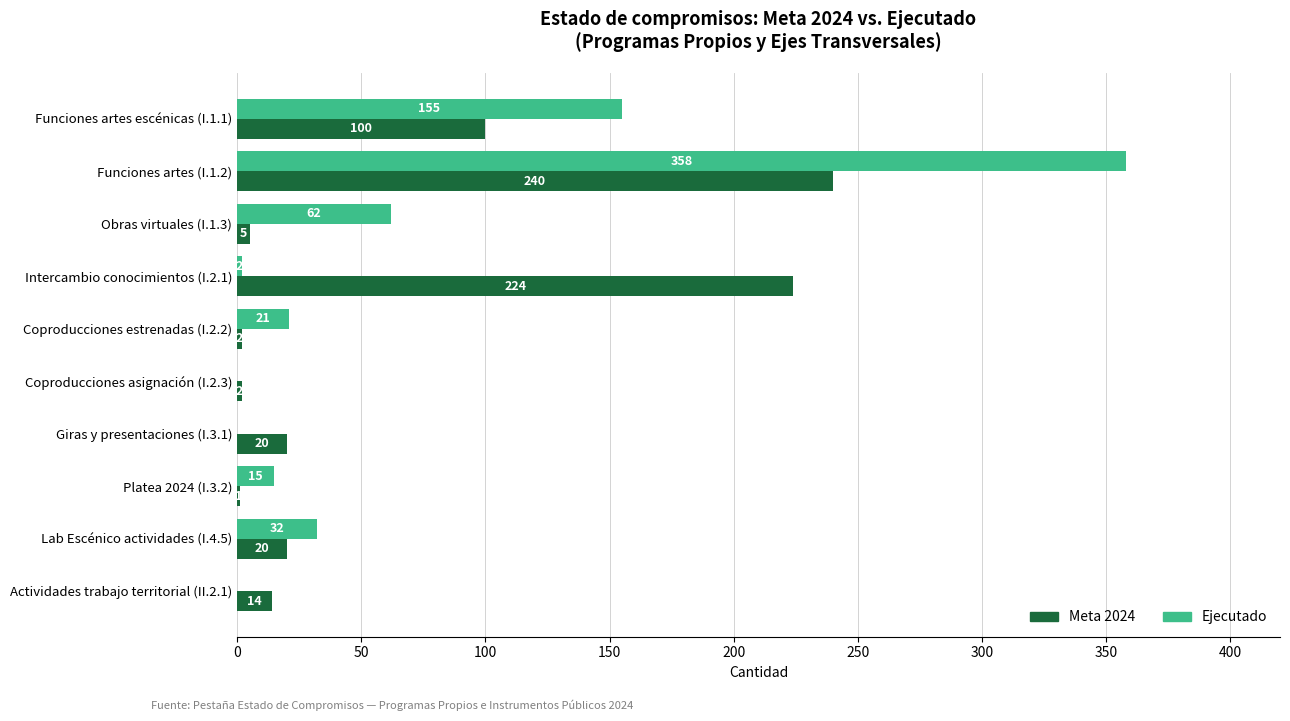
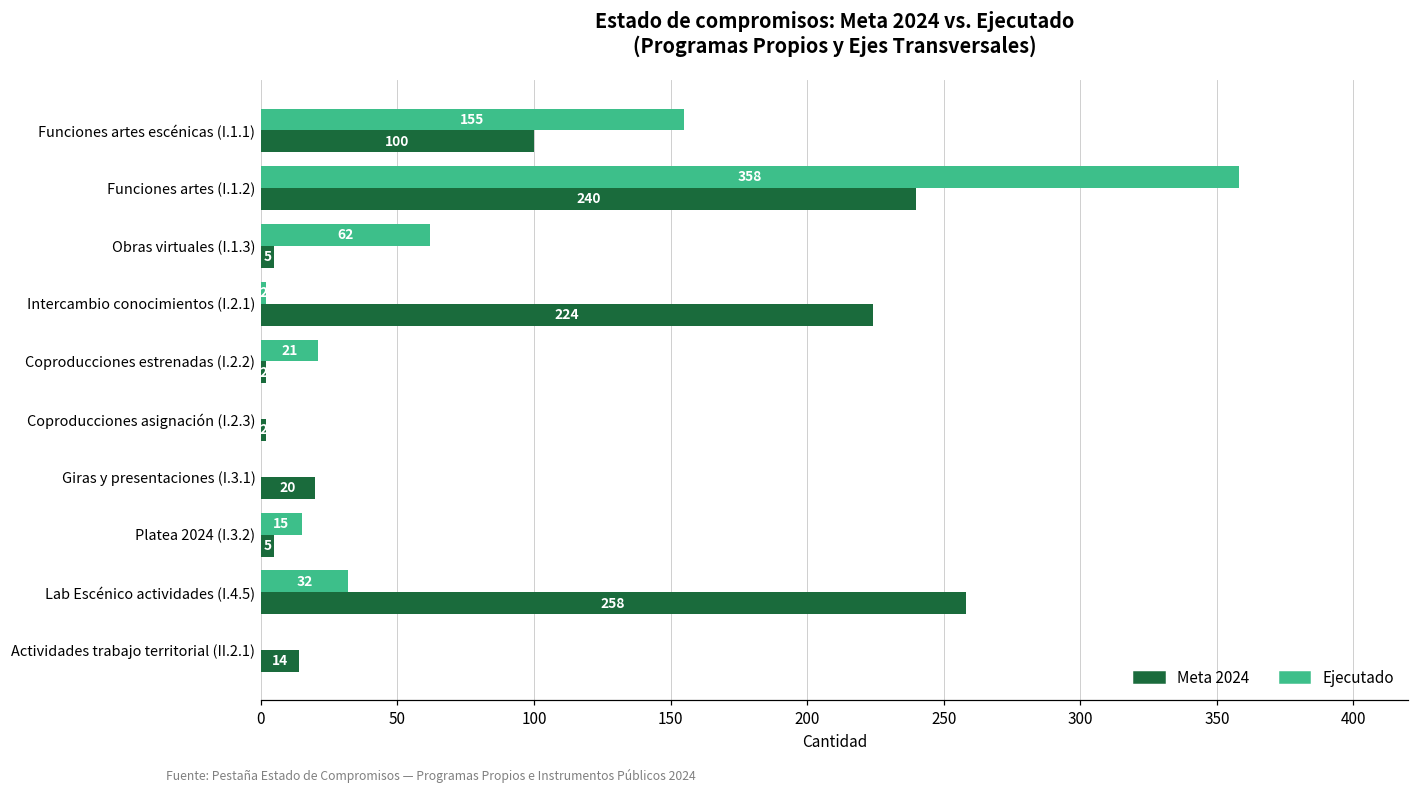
  {
    "Meta 2024": {
      "Funciones artes escénicas (I.1.1)": 100,
      "Funciones artes (I.1.2)": 240,
      "Obras virtuales (I.1.3)": 5,
      "Intercambio conocimientos (I.2.1)": 224,
      "Giras y presentaciones (I.3.1)": 20,
-     "Platea 2024 (I.3.2)": 1,
-     "Lab Escénico actividades (I.4.5)": 20,
+     "Platea 2024 (I.3.2)": 5,
+     "Lab Escénico actividades (I.4.5)": 258,
      "Actividades trabajo territorial (II.2.1)": 14
    },
    "Ejecutado": {
      "Funciones artes escénicas (I.1.1)": 155,
      "Funciones artes (I.1.2)": 358,
      "Obras virtuales (I.1.3)": 62,
      "Coproducciones estrenadas (I.2.2)": 21,
      "Platea 2024 (I.3.2)": 15,
      "Lab Escénico actividades (I.4.5)": 32
    }
  }
